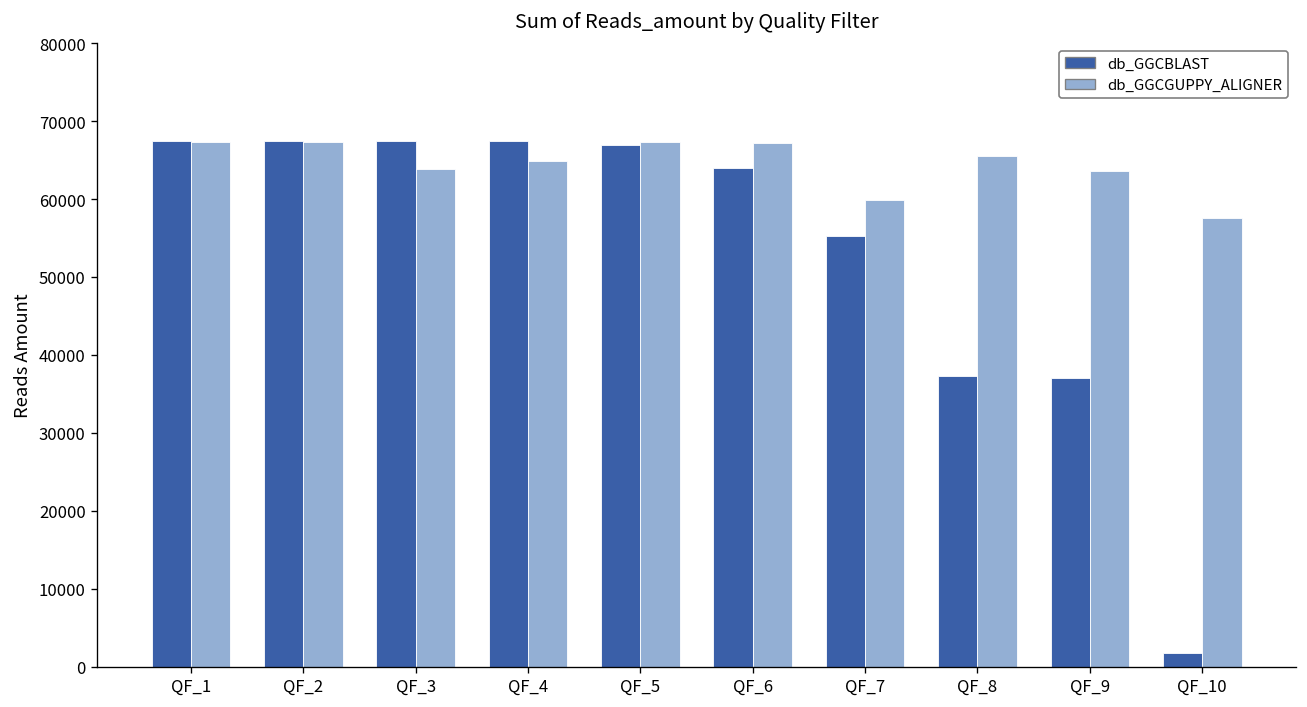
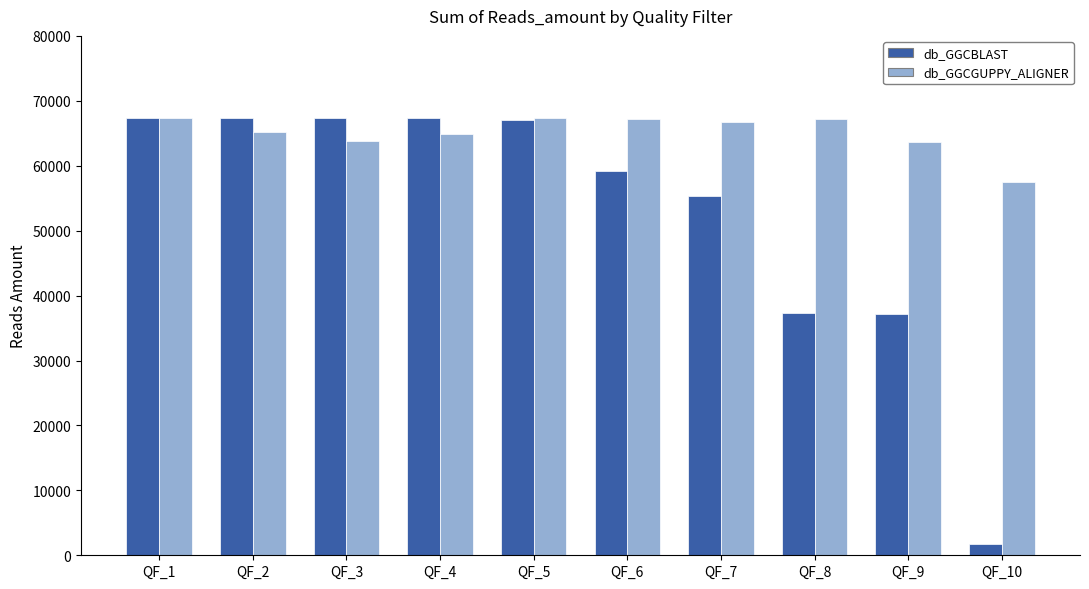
  {
    "db_GGCBLAST": {
      "QF_1": 67000,
      "QF_2": 67000,
      "QF_3": 67000,
      "QF_4": 67000,
      "QF_5": 67000,
-     "QF_6": 64000,
+     "QF_6": 59000,
      "QF_7": 55000,
      "QF_8": 37000,
      "QF_9": 37000,
      "QF_10": 2000
    },
    "db_GGCGUPPY_ALIGNER": {
      "QF_1": 67000,
-     "QF_2": 67000,
+     "QF_2": 65000,
      "QF_3": 64000,
      "QF_4": 65000,
      "QF_5": 67000,
      "QF_6": 67000,
-     "QF_7": 60000,
-     "QF_8": 65000,
+     "QF_7": 67000,
+     "QF_8": 67000,
      "QF_9": 64000,
      "QF_10": 58000
    }
  }
